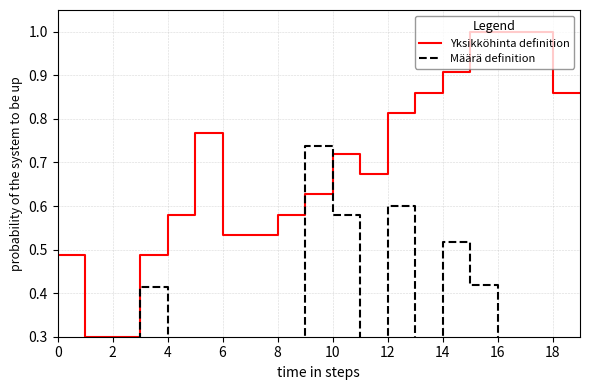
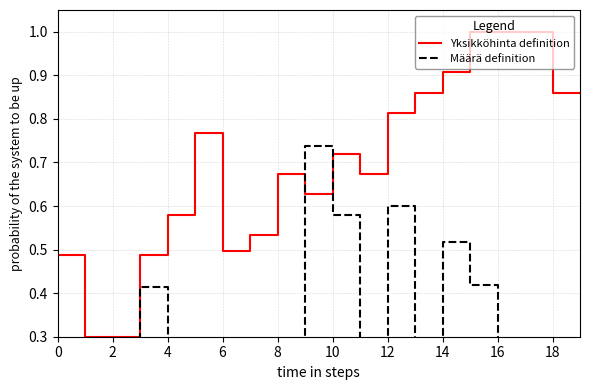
  {
    "Yksikköhinta definition": {
      "0": 0.49,
      "2": 0.30,
      "4": 0.58,
-     "6": 0.53,
-     "8": 0.58,
+     "6": 0.50,
+     "8": 0.67,
      "10": 0.72,
      "12": 0.81,
      "14": 0.91,
      "18": 0.86
    },
    "Määrä definition": {
      "10": 0.58,
      "12": 0.60,
      "14": 0.52
    }
  }
